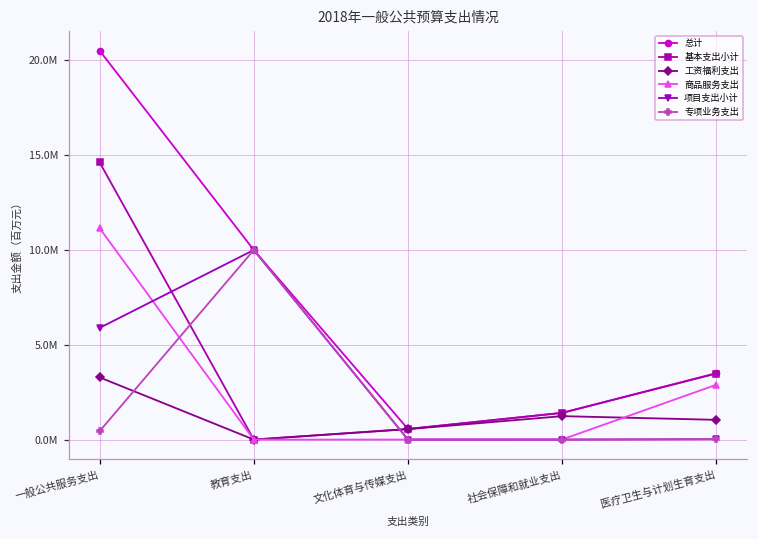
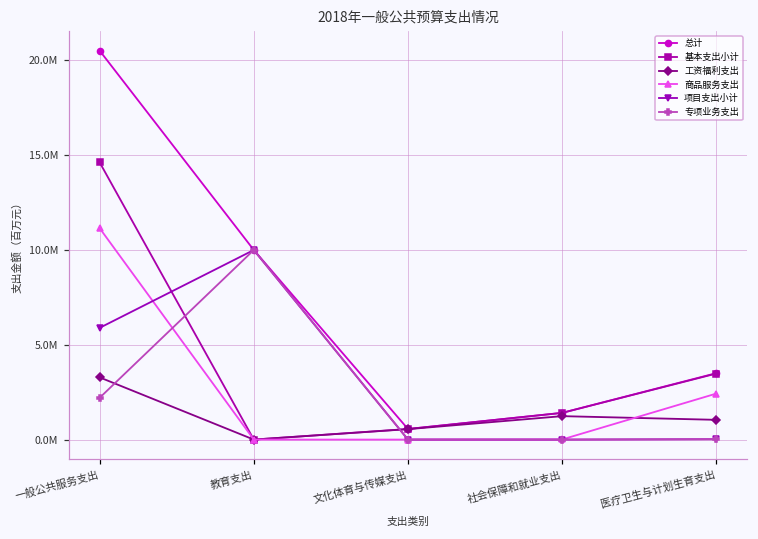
  {
    "商品服务支出": {
      "一般公共服务支出": 11200000,
-     "医疗卫生与计划生育支出": 2900000
+     "医疗卫生与计划生育支出": 2400000
    },
    "专项业务支出": {
-     "一般公共服务支出": 400000
+     "一般公共服务支出": 2200000
    }
  }
